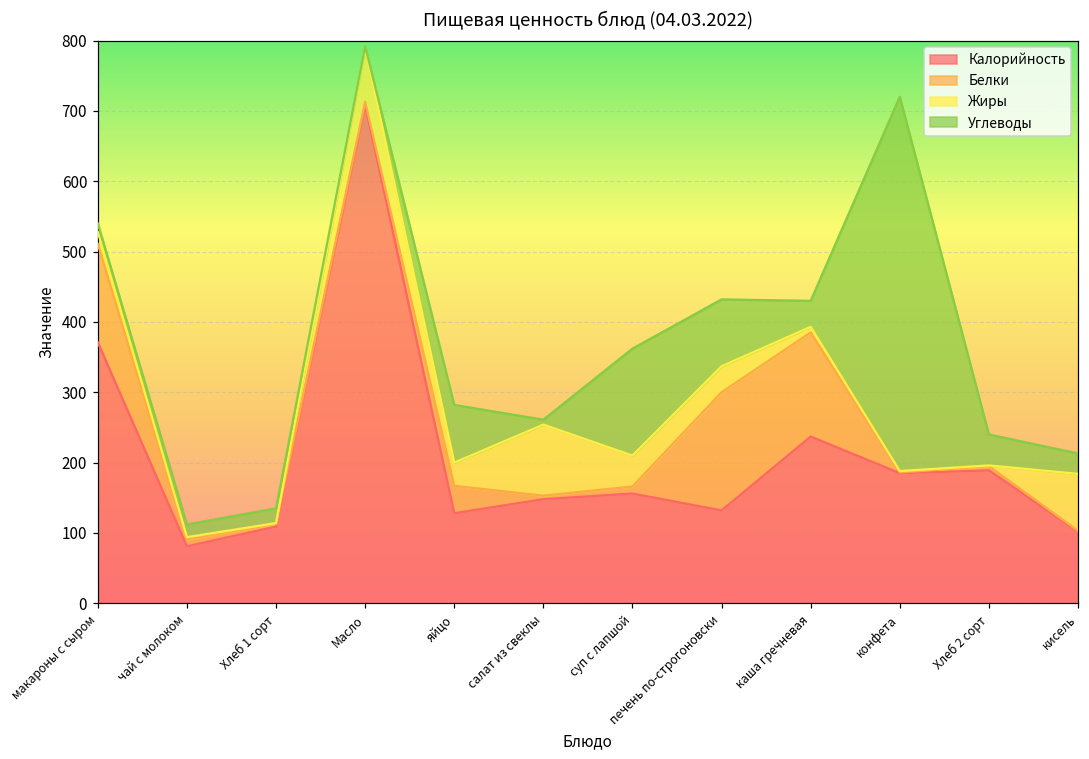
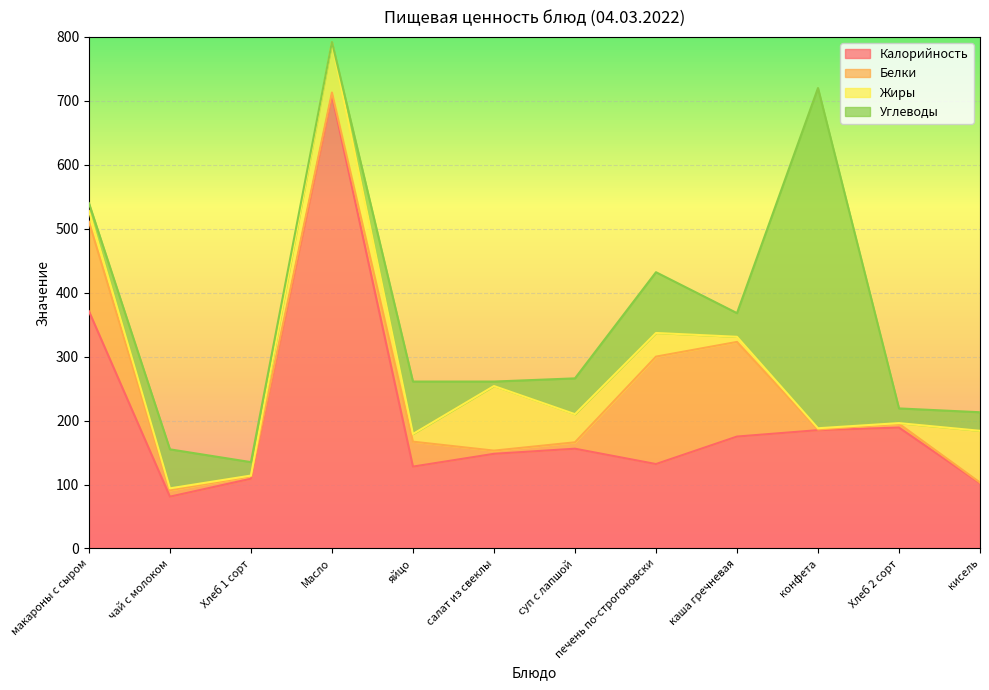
  {
    "Калорийность": {
      "макароны с сыром": 370,
      "чай с молоком": 80,
      "Хлеб 1 сорт": 110,
      "Масло": 710,
      "яйцо": 130,
      "салат из свеклы": 150,
      "суп с лапшой": 160,
      "печень по-строгоновски": 130,
-     "каша гречневая": 240,
+     "каша гречневая": 180,
      "Хлеб 2 сорт": 190
    },
    "Белки": {
      "макароны с сыром": 140,
      "Масло": 0,
      "яйцо": 40,
      "салат из свеклы": 10,
      "суп с лапшой": 10,
      "печень по-строгоновски": 170,
      "каша гречневая": 150
    },
    "Жиры": {
      "макароны с сыром": 20,
-     "яйцо": 30,
+     "яйцо": 10,
      "салат из свеклы": 100,
      "суп с лапшой": 40,
      "печень по-строгоновски": 40,
      "каша гречневая": 10,
      "кисель": 80
    },
    "Углеводы": {
      "макароны с сыром": 10,
-     "чай с молоком": 20,
+     "чай с молоком": 60,
      "Хлеб 1 сорт": 20,
      "яйцо": 80,
      "салат из свеклы": 10,
-     "суп с лапшой": 150,
+     "суп с лапшой": 60,
      "печень по-строгоновски": 100,
      "каша гречневая": 40,
      "конфета": 530,
-     "Хлеб 2 сорт": 40,
+     "Хлеб 2 сорт": 20,
      "кисель": 30
    }
  }
